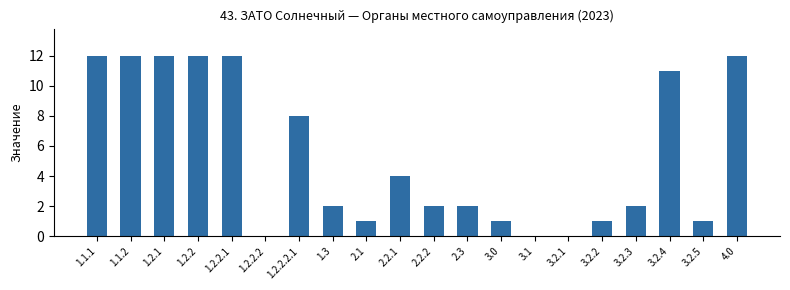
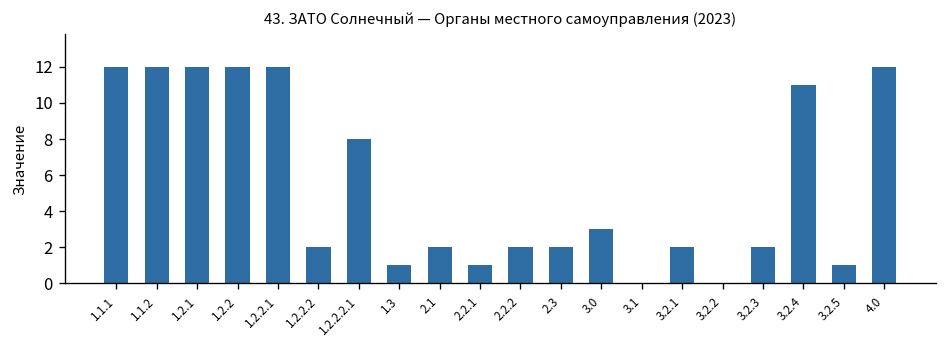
  {
    "1.1.1": 12,
    "1.1.2": 12,
    "1.2.1": 12,
    "1.2.2": 12,
    "1.2.2.1": 12,
-   "1.2.2.2": 0,
+   "1.2.2.2": 2,
    "1.2.2.2.1": 8,
-   "1.3": 2,
-   "2.1": 1,
-   "2.2.1": 4,
+   "1.3": 1,
+   "2.1": 2,
+   "2.2.1": 1,
    "2.2.2": 2,
    "2.3": 2,
-   "3.0": 1,
+   "3.0": 3,
    "3.1": 0,
-   "3.2.1": 0,
-   "3.2.2": 1,
+   "3.2.1": 2,
+   "3.2.2": 0,
    "3.2.3": 2,
    "3.2.4": 11,
    "3.2.5": 1,
    "4.0": 12
  }
